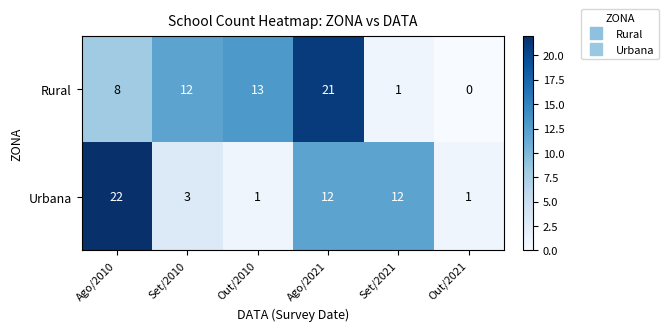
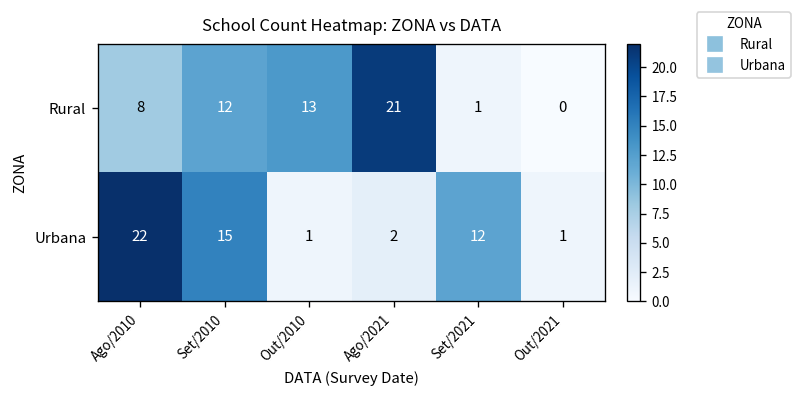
  {
    "Rural": {
      "Ago/2010": 8,
      "Set/2010": 12,
      "Out/2010": 13,
      "Ago/2021": 21,
      "Set/2021": 1,
      "Out/2021": 0
    },
    "Urbana": {
      "Ago/2010": 22,
-     "Set/2010": 3,
+     "Set/2010": 15,
      "Out/2010": 1,
-     "Ago/2021": 12,
+     "Ago/2021": 2,
      "Set/2021": 12,
      "Out/2021": 1
    }
  }
